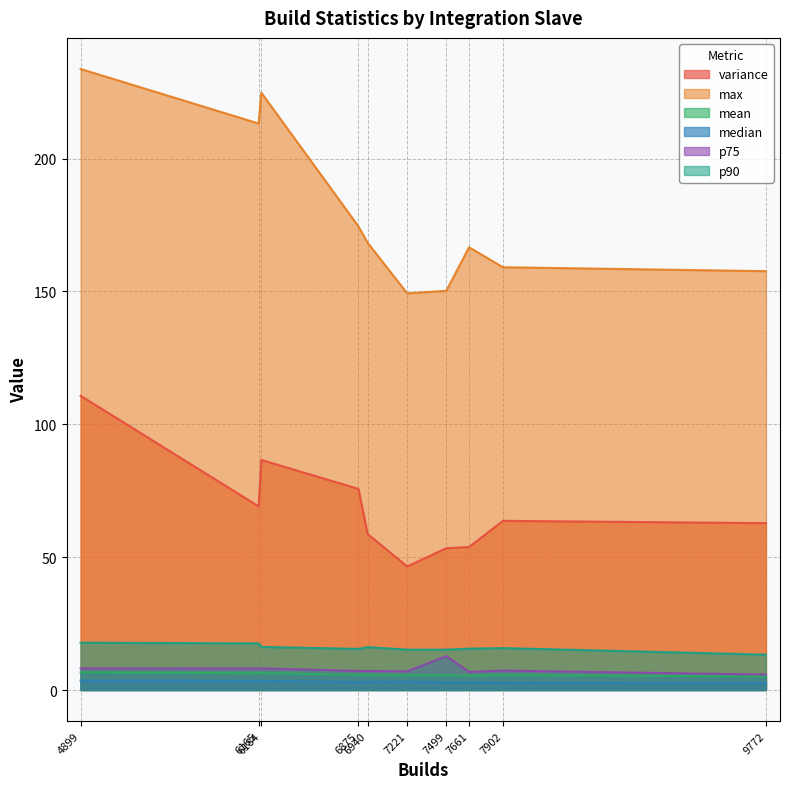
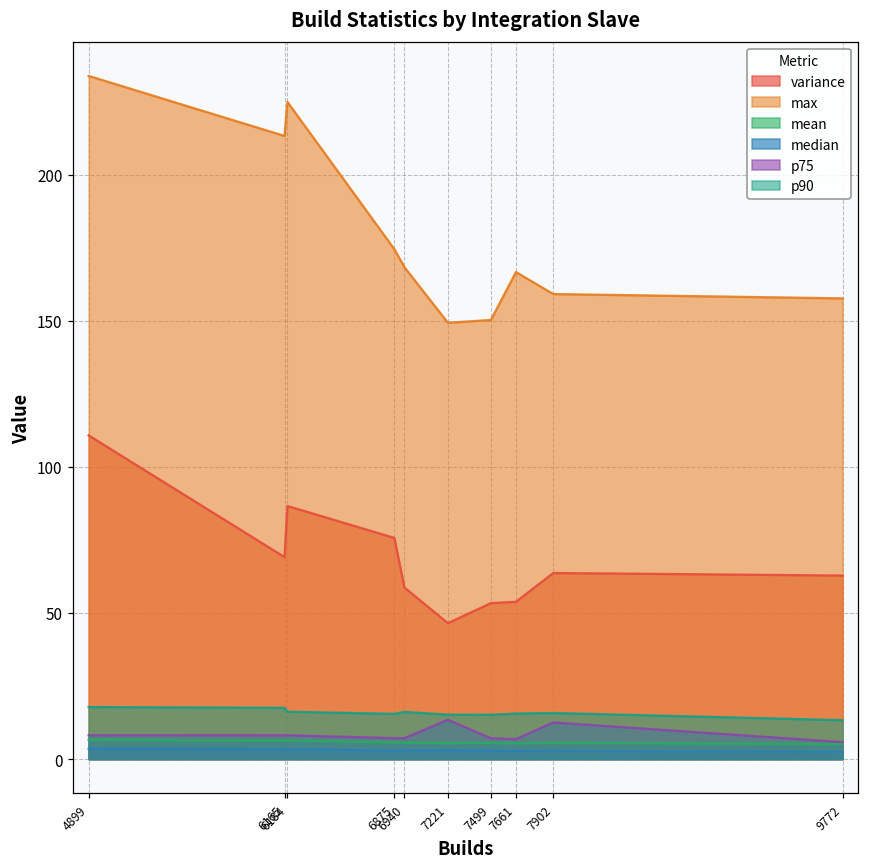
  {
    "p75": {
      "4899": 8,
      "6165": 8,
      "6184": 8,
      "6875": 7,
      "6940": 7,
-     "7221": 7,
-     "7499": 13,
+     "7221": 13,
+     "7499": 7,
      "7661": 7,
-     "7902": 7
+     "7902": 13
    }
  }
